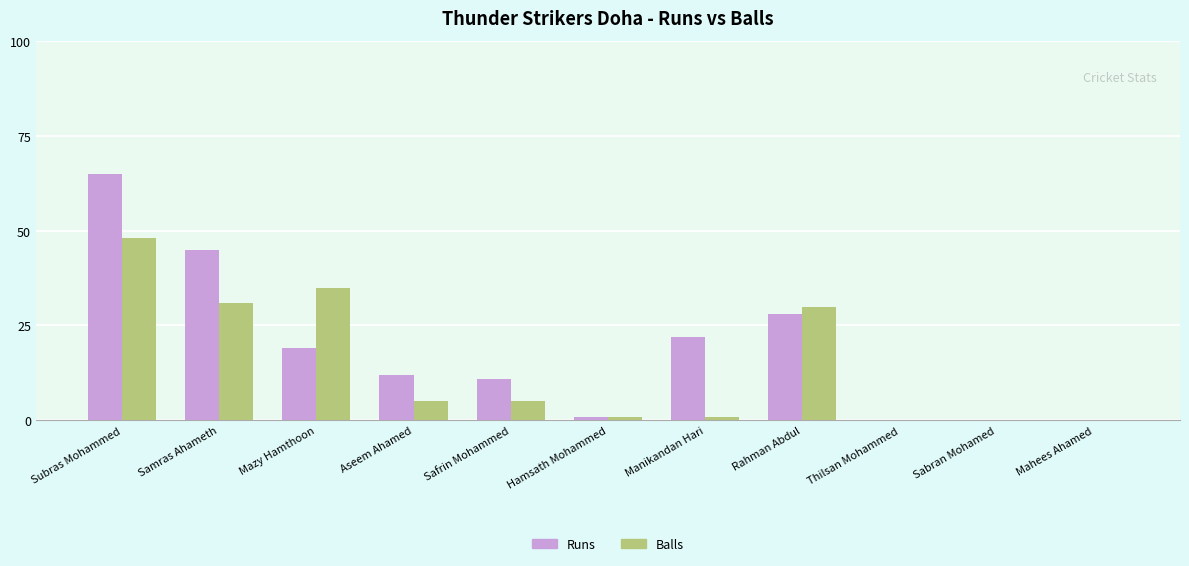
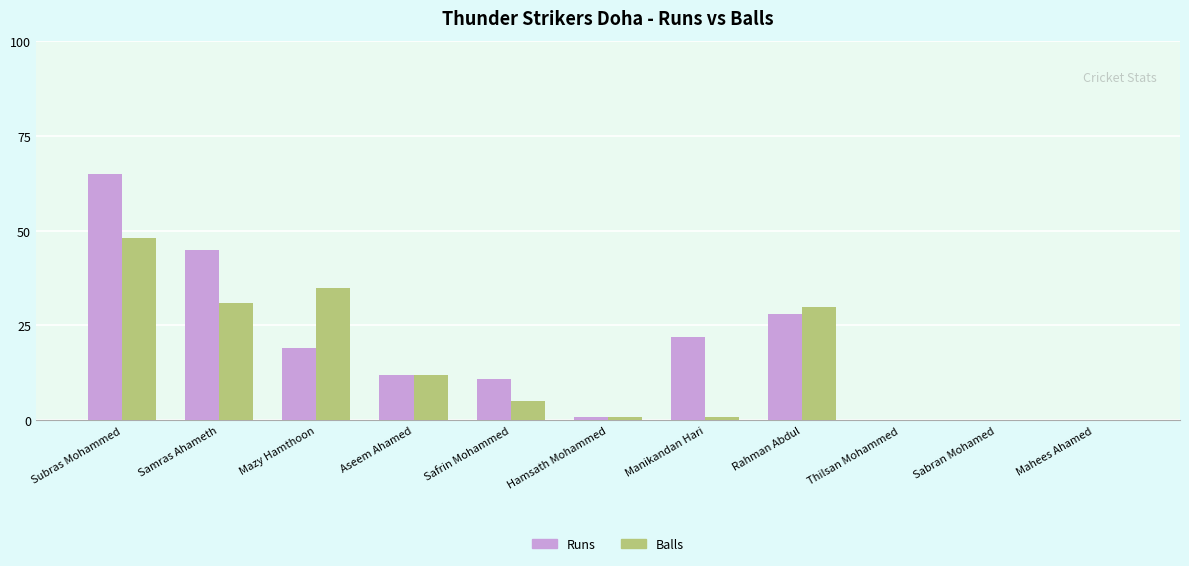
  {
    "Runs": {
      "Subras Mohammed": 65,
      "Samras Ahameth": 45,
      "Mazy Hamthoon": 19,
      "Aseem Ahamed": 12,
      "Safrin Mohammed": 11,
      "Hamsath Mohammed": 1,
      "Manikandan Hari": 22,
      "Rahman Abdul": 28,
      "Thilsan Mohammed": 0,
      "Sabran Mohamed": 0,
      "Mahees Ahamed": 0
    },
    "Balls": {
      "Subras Mohammed": 48,
      "Samras Ahameth": 31,
      "Mazy Hamthoon": 35,
-     "Aseem Ahamed": 5,
+     "Aseem Ahamed": 12,
      "Safrin Mohammed": 5,
      "Hamsath Mohammed": 1,
      "Manikandan Hari": 1,
      "Rahman Abdul": 30,
      "Thilsan Mohammed": 0,
      "Sabran Mohamed": 0,
      "Mahees Ahamed": 0
    }
  }
